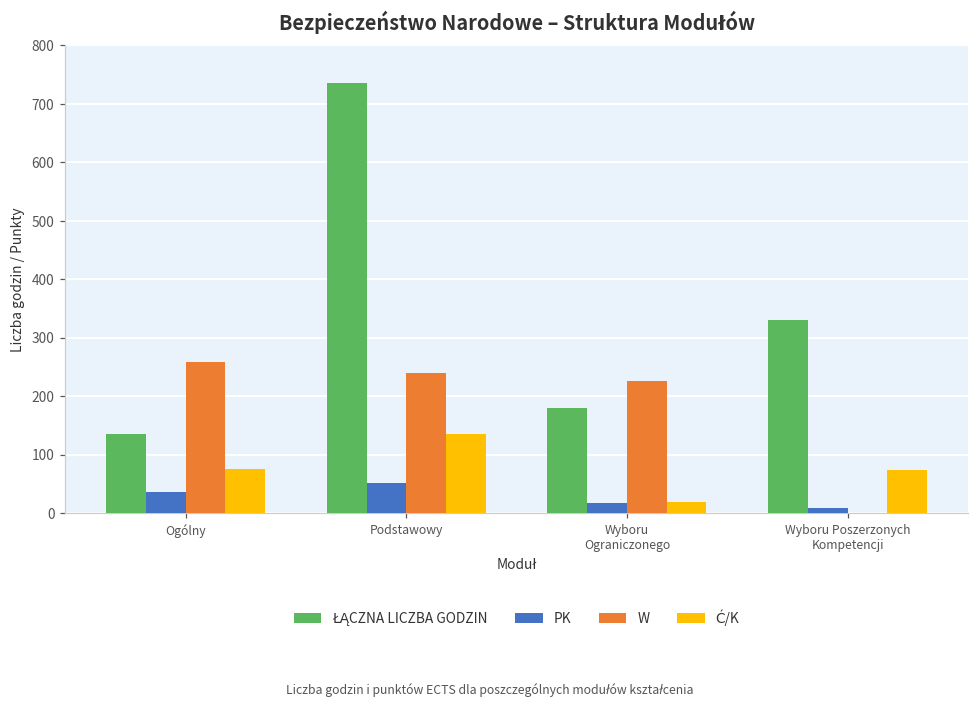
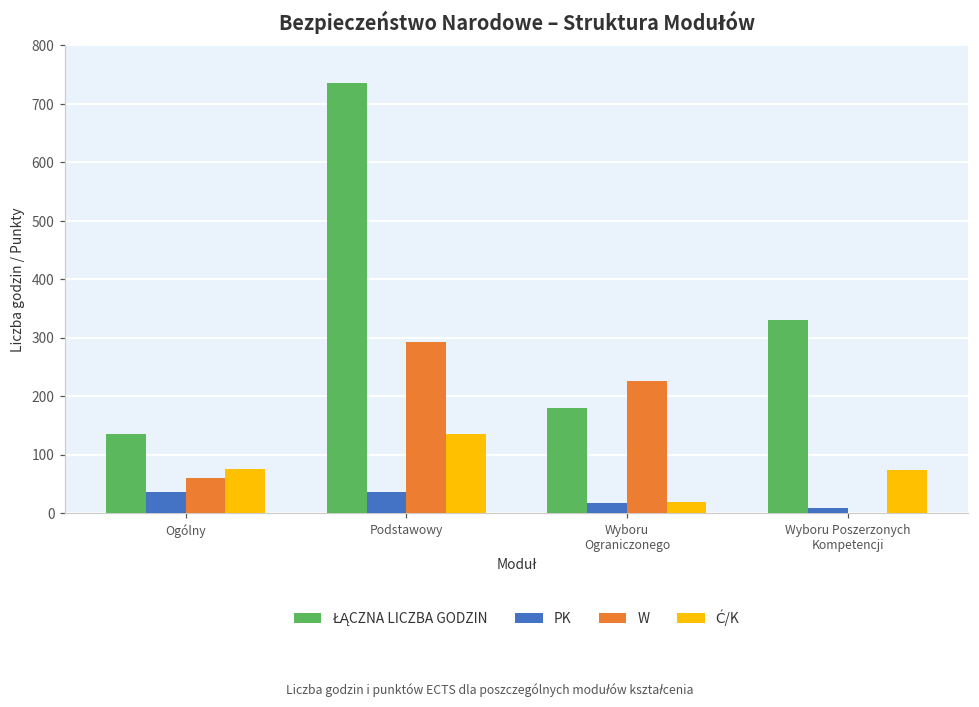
  {
    "ŁĄCZNA LICZBA GODZIN": {
      "Ogólny": 140,
      "Podstawowy": 740,
      "Wyboru Ograniczonego": 180,
      "Wyboru Poszerzonych Kompetencji": 330
    },
    "PK": {
      "Ogólny": 40,
-     "Podstawowy": 50,
+     "Podstawowy": 40,
      "Wyboru Ograniczonego": 20,
      "Wyboru Poszerzonych Kompetencji": 10
    },
    "W": {
-     "Ogólny": 260,
-     "Podstawowy": 240,
+     "Ogólny": 60,
+     "Podstawowy": 290,
      "Wyboru Ograniczonego": 230,
      "Wyboru Poszerzonych Kompetencji": 0
    },
    "Ć/K": {
      "Ogólny": 80,
      "Podstawowy": 140,
      "Wyboru Ograniczonego": 20,
      "Wyboru Poszerzonych Kompetencji": 70
    }
  }
